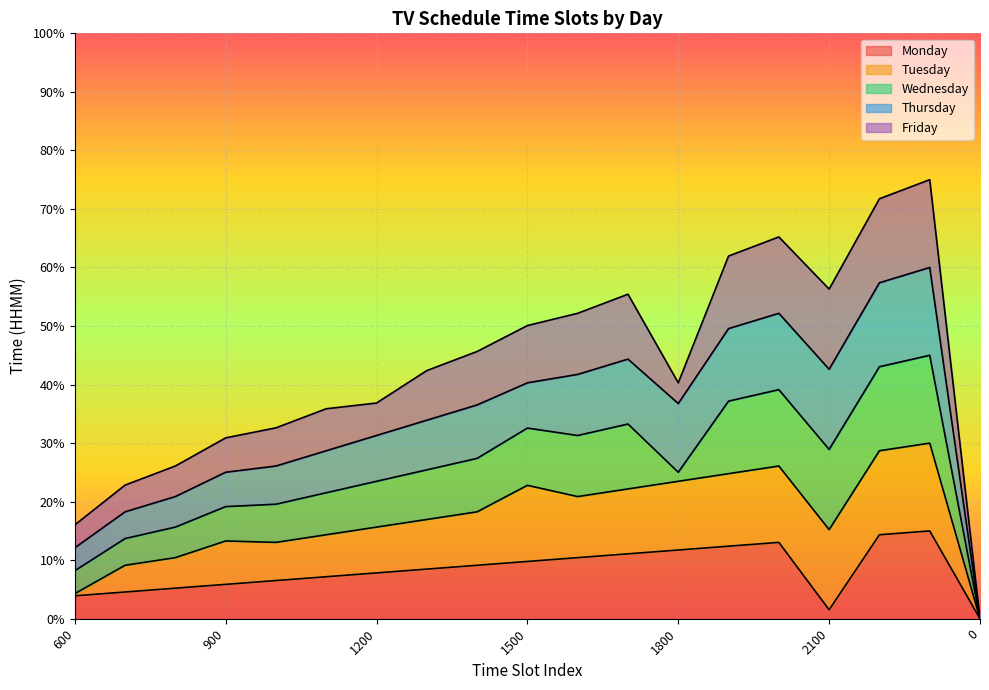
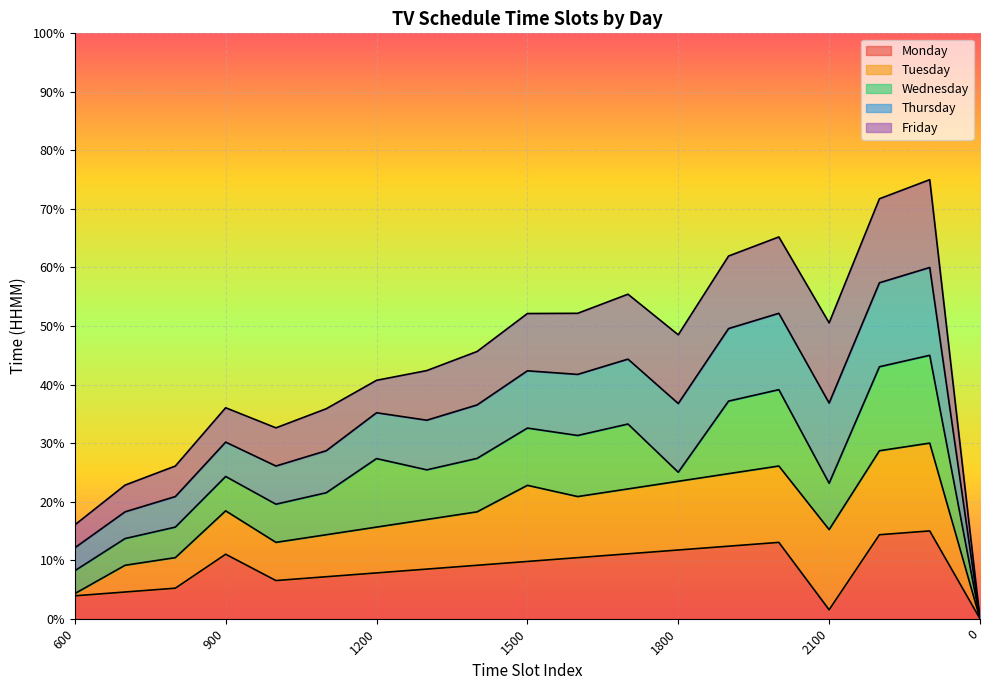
  {
    "Monday": {
-     "900": "6%",
+     "900": "11%",
      "1200": "8%",
      "1500": "10%",
      "1800": "12%",
      "2100": "2%"
    },
    "Tuesday": {
      "900": "7%",
      "1200": "8%",
      "1500": "13%",
      "1800": "12%",
      "2100": "14%"
    },
    "Wednesday": {
      "600": "4%",
      "900": "6%",
-     "1200": "8%",
+     "1200": "12%",
      "1500": "10%",
      "1800": "2%",
-     "2100": "14%"
+     "2100": "8%"
    },
    "Thursday": {
      "600": "4%",
      "900": "6%",
      "1200": "8%",
-     "1500": "8%",
+     "1500": "10%",
      "1800": "12%",
      "2100": "14%"
    },
    "Friday": {
      "600": "4%",
      "900": "6%",
      "1200": "6%",
      "1500": "10%",
-     "1800": "4%",
+     "1800": "12%",
      "2100": "14%"
    }
  }
